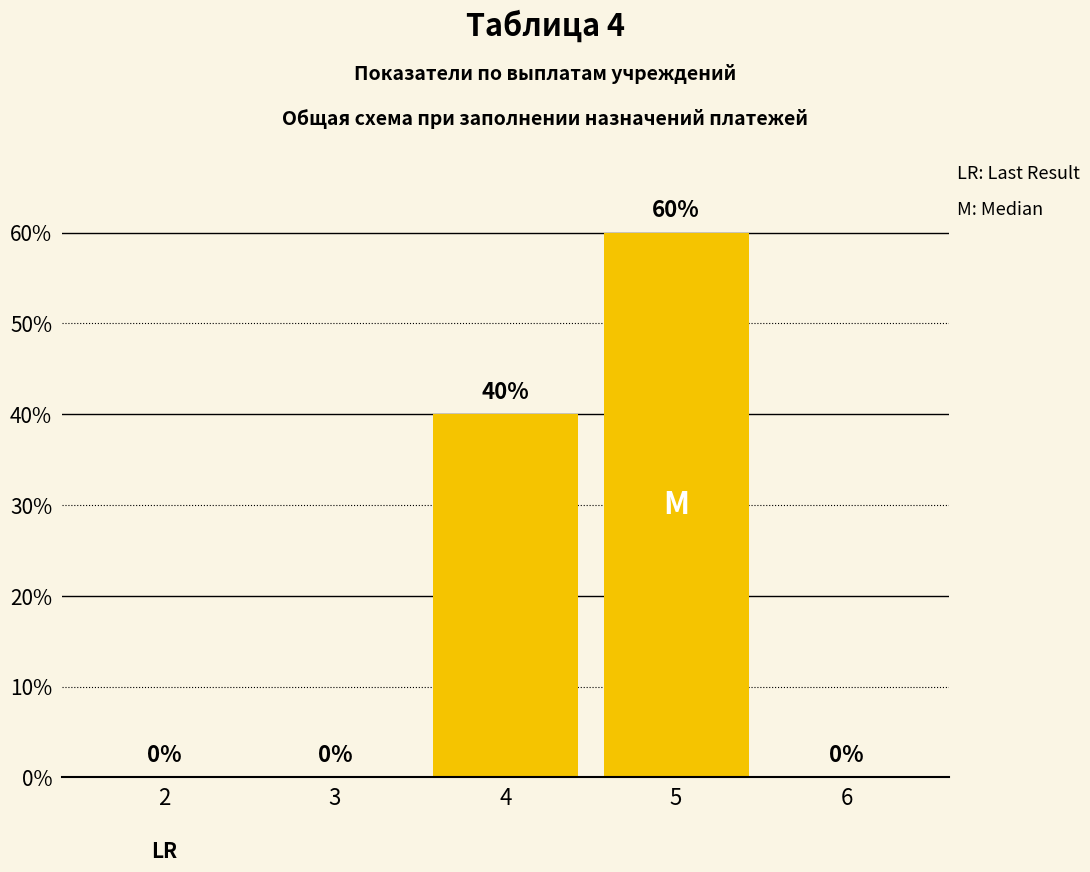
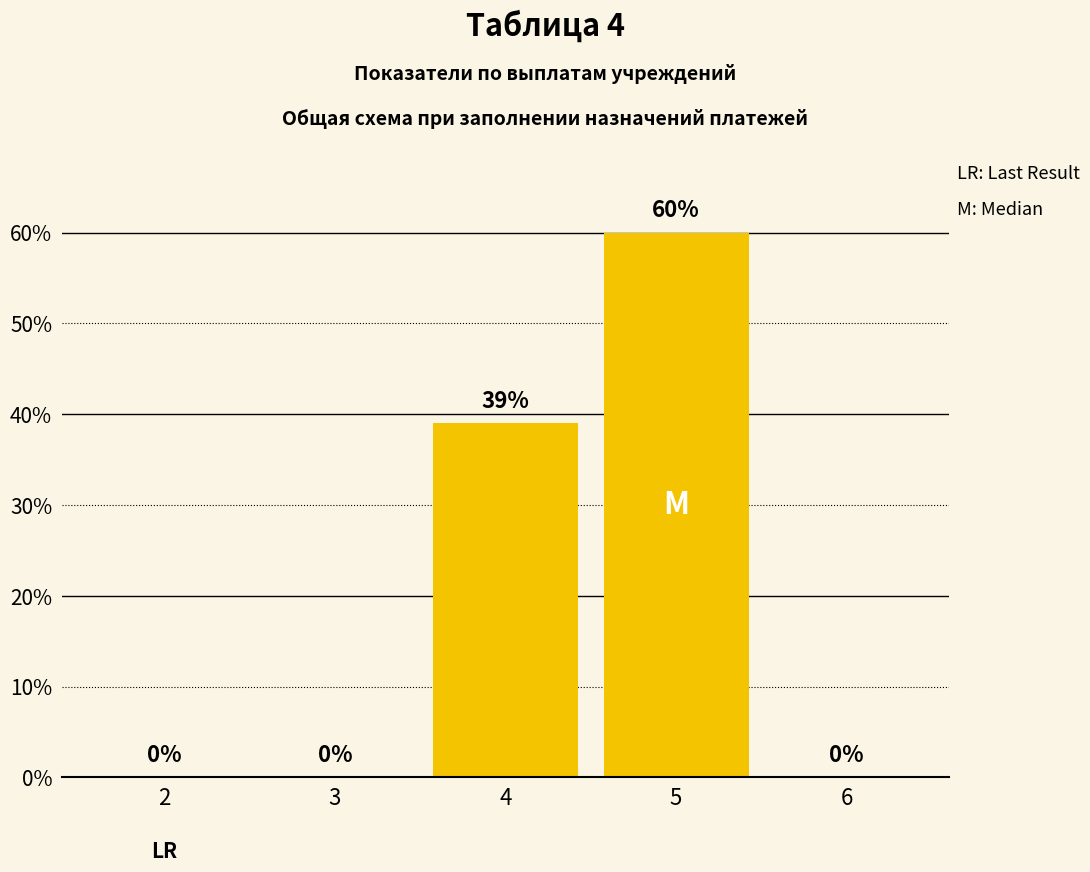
  {
    "2": "0%",
    "3": "0%",
-   "4": "40%",
+   "4": "39%",
    "5": "60%",
    "6": "0%"
  }
